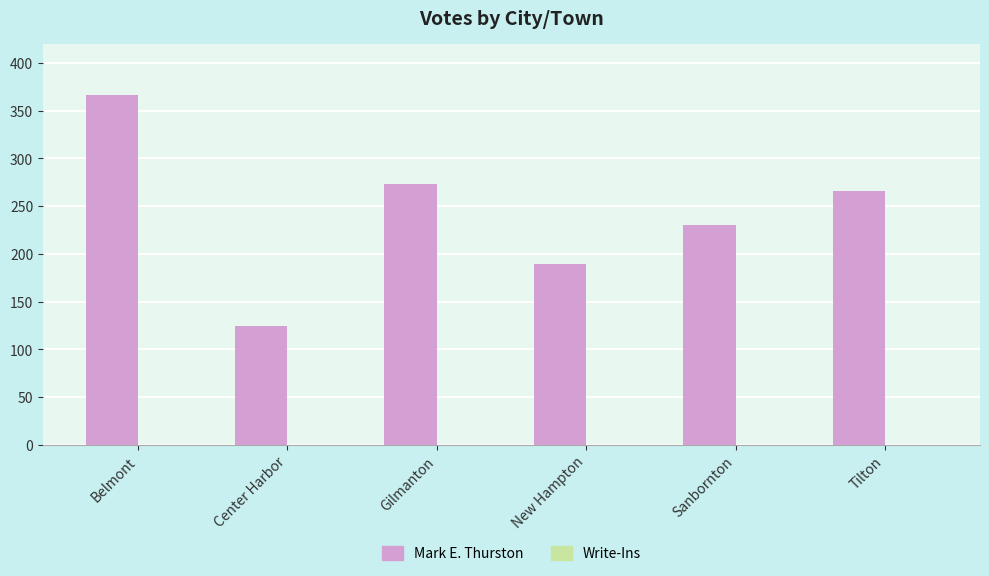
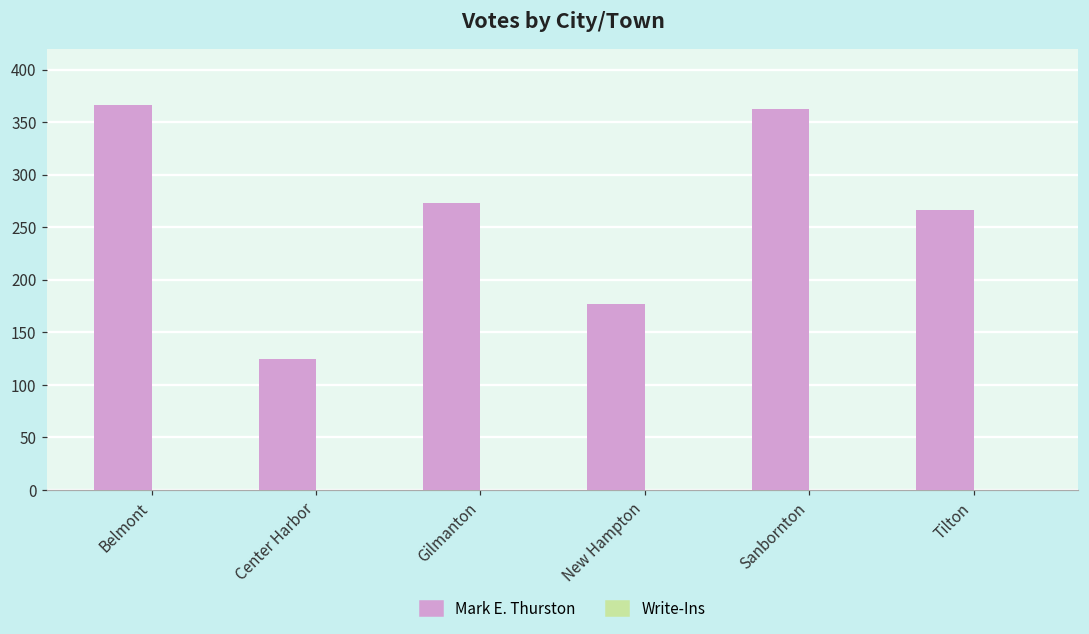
  {
    "Mark E. Thurston": {
      "Belmont": 370,
      "Center Harbor": 130,
      "Gilmanton": 270,
-     "New Hampton": 190,
-     "Sanbornton": 230,
+     "New Hampton": 180,
+     "Sanbornton": 360,
      "Tilton": 270
    },
    "Write-Ins": {
      "Belmont": 0,
      "Center Harbor": 0,
      "Gilmanton": 0,
      "New Hampton": 0,
      "Sanbornton": 0,
      "Tilton": 0
    }
  }
